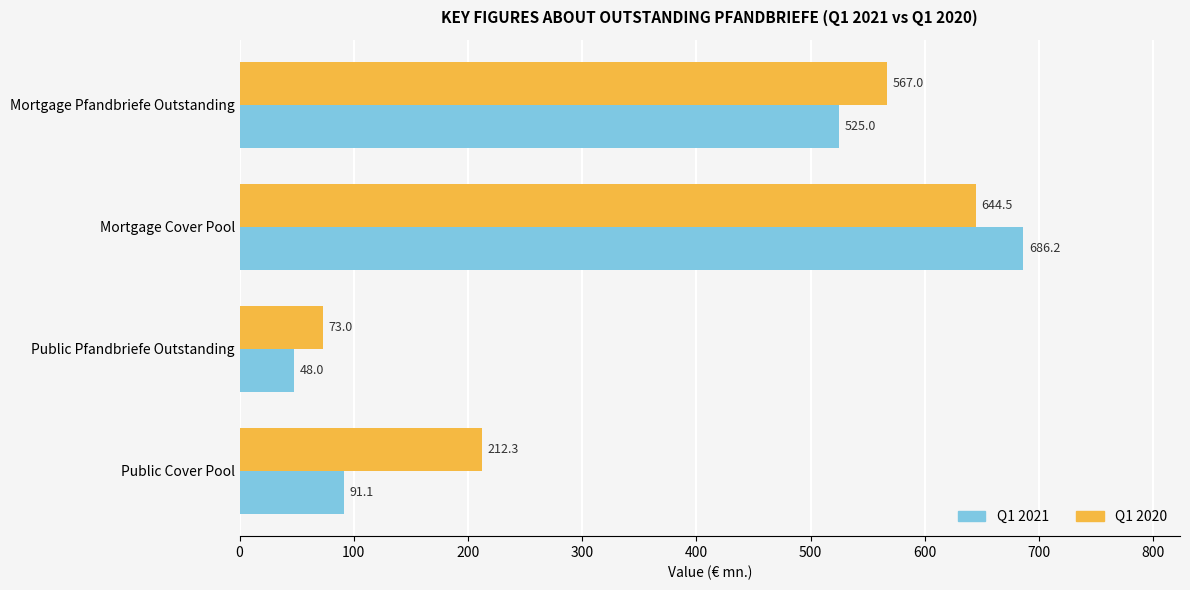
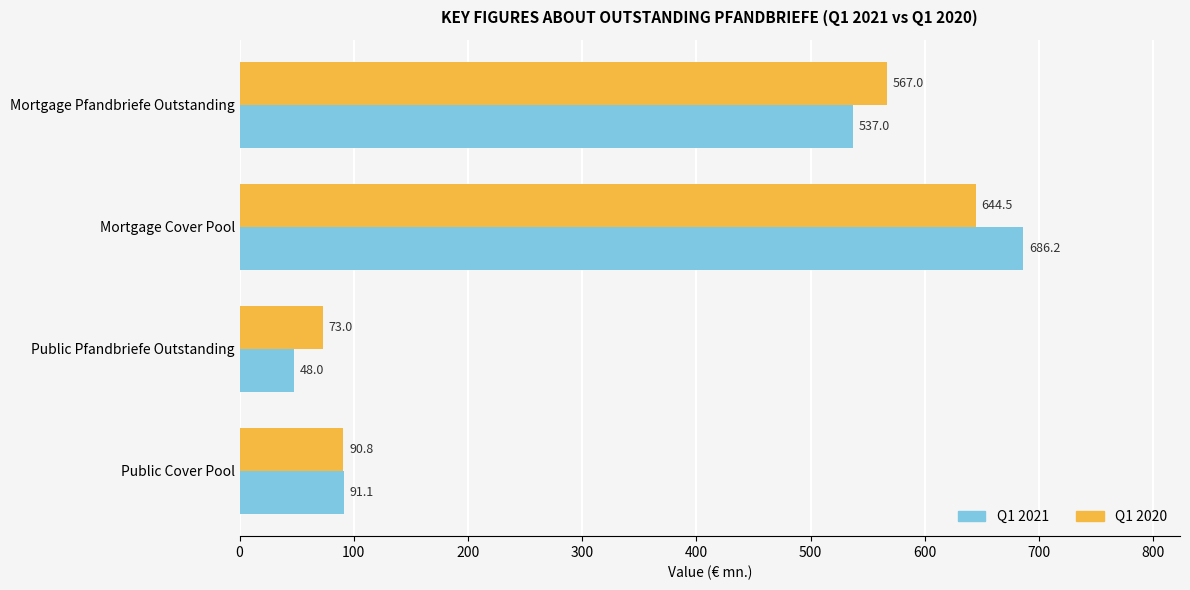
  {
    "Q1 2021": {
-     "Mortgage Pfandbriefe Outstanding": 525.0,
+     "Mortgage Pfandbriefe Outstanding": 537.0,
      "Mortgage Cover Pool": 686.2,
      "Public Pfandbriefe Outstanding": 48.0,
      "Public Cover Pool": 91.1
    },
    "Q1 2020": {
      "Mortgage Pfandbriefe Outstanding": 567.0,
      "Mortgage Cover Pool": 644.5,
      "Public Pfandbriefe Outstanding": 73.0,
-     "Public Cover Pool": 212.3
+     "Public Cover Pool": 90.8
    }
  }
